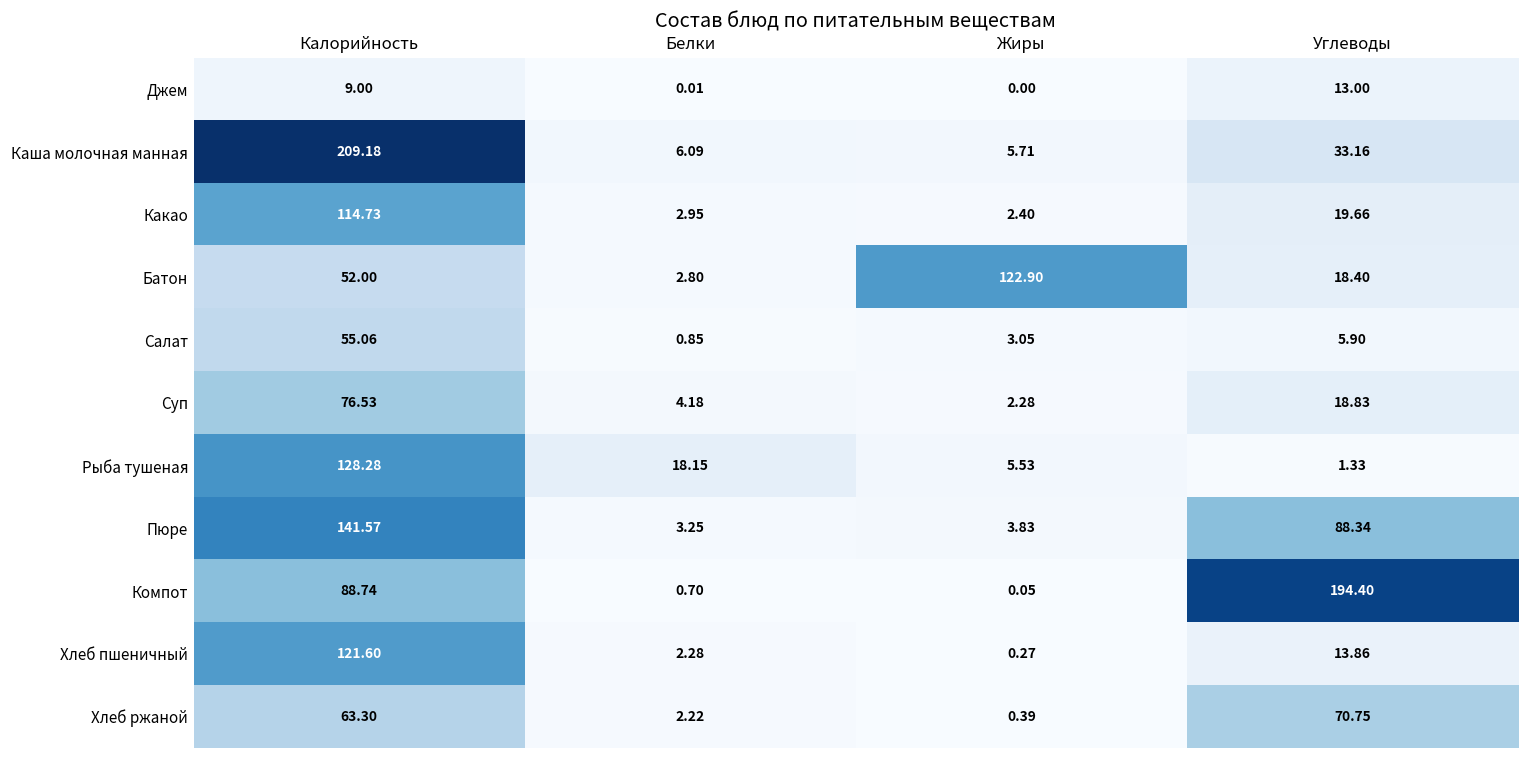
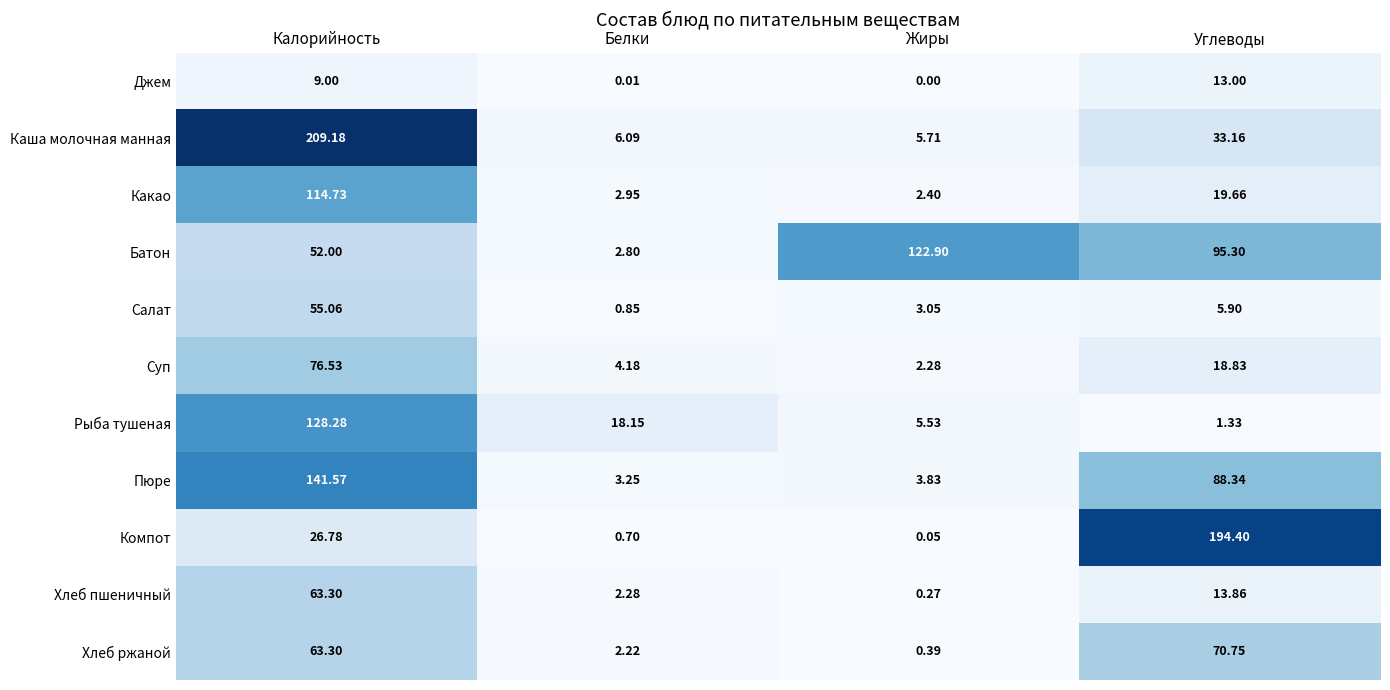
  {
    "Джем": {
      "Калорийность": 9.00,
      "Белки": 0.01,
      "Жиры": 0.00,
      "Углеводы": 13.00
    },
    "Каша молочная манная": {
      "Калорийность": 209.18,
      "Белки": 6.09,
      "Жиры": 5.71,
      "Углеводы": 33.16
    },
    "Какао": {
      "Калорийность": 114.73,
      "Белки": 2.95,
      "Жиры": 2.40,
      "Углеводы": 19.66
    },
    "Батон": {
      "Калорийность": 52.00,
      "Белки": 2.80,
      "Жиры": 122.90,
-     "Углеводы": 18.40
+     "Углеводы": 95.30
    },
    "Салат": {
      "Калорийность": 55.06,
      "Белки": 0.85,
      "Жиры": 3.05,
      "Углеводы": 5.90
    },
    "Суп": {
      "Калорийность": 76.53,
      "Белки": 4.18,
      "Жиры": 2.28,
      "Углеводы": 18.83
    },
    "Рыба тушеная": {
      "Калорийность": 128.28,
      "Белки": 18.15,
      "Жиры": 5.53,
      "Углеводы": 1.33
    },
    "Пюре": {
      "Калорийность": 141.57,
      "Белки": 3.25,
      "Жиры": 3.83,
      "Углеводы": 88.34
    },
    "Компот": {
-     "Калорийность": 88.74,
+     "Калорийность": 26.78,
      "Белки": 0.70,
      "Жиры": 0.05,
      "Углеводы": 194.40
    },
    "Хлеб пшеничный": {
-     "Калорийность": 121.60,
+     "Калорийность": 63.30,
      "Белки": 2.28,
      "Жиры": 0.27,
      "Углеводы": 13.86
    },
    "Хлеб ржаной": {
      "Калорийность": 63.30,
      "Белки": 2.22,
      "Жиры": 0.39,
      "Углеводы": 70.75
    }
  }
